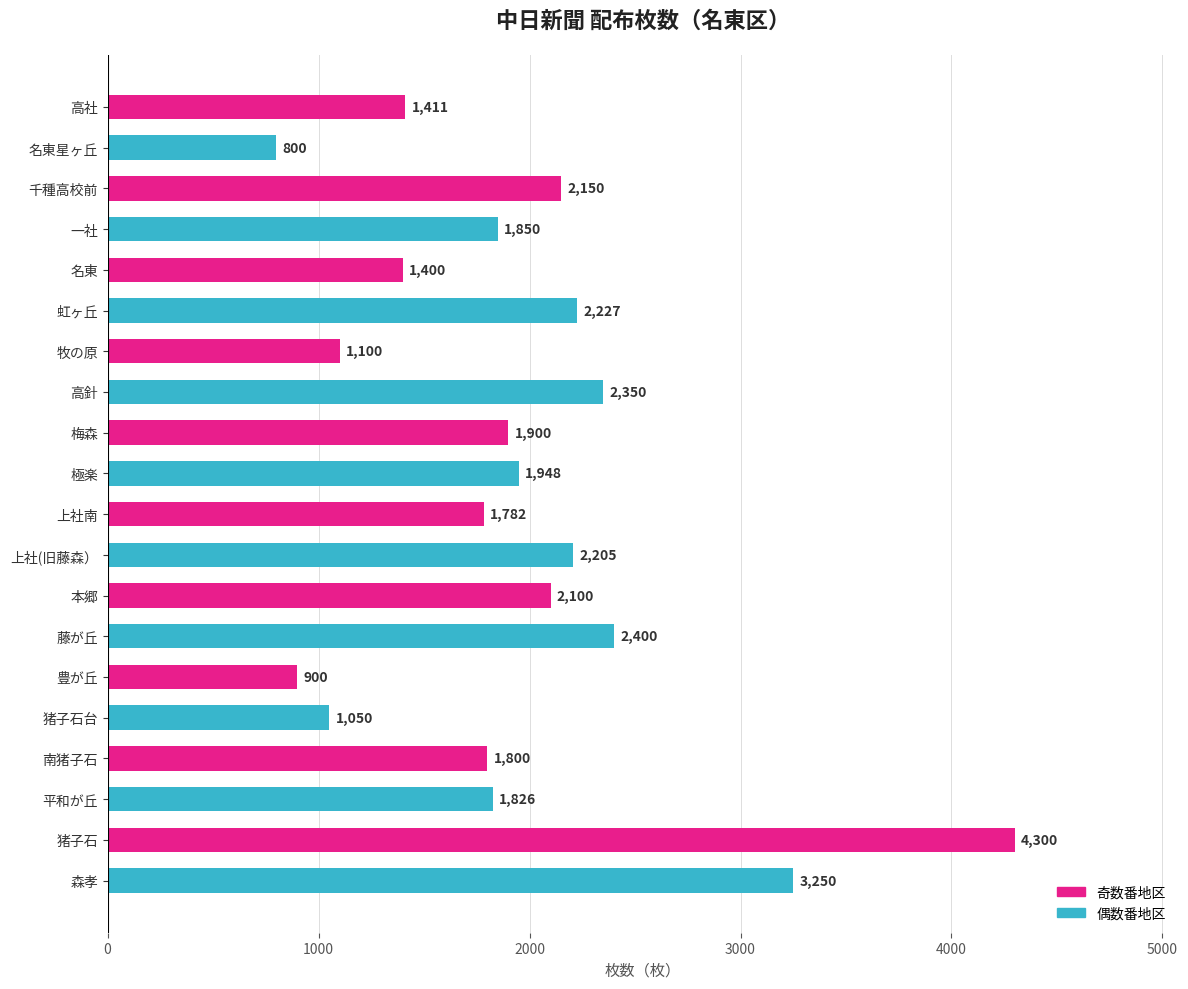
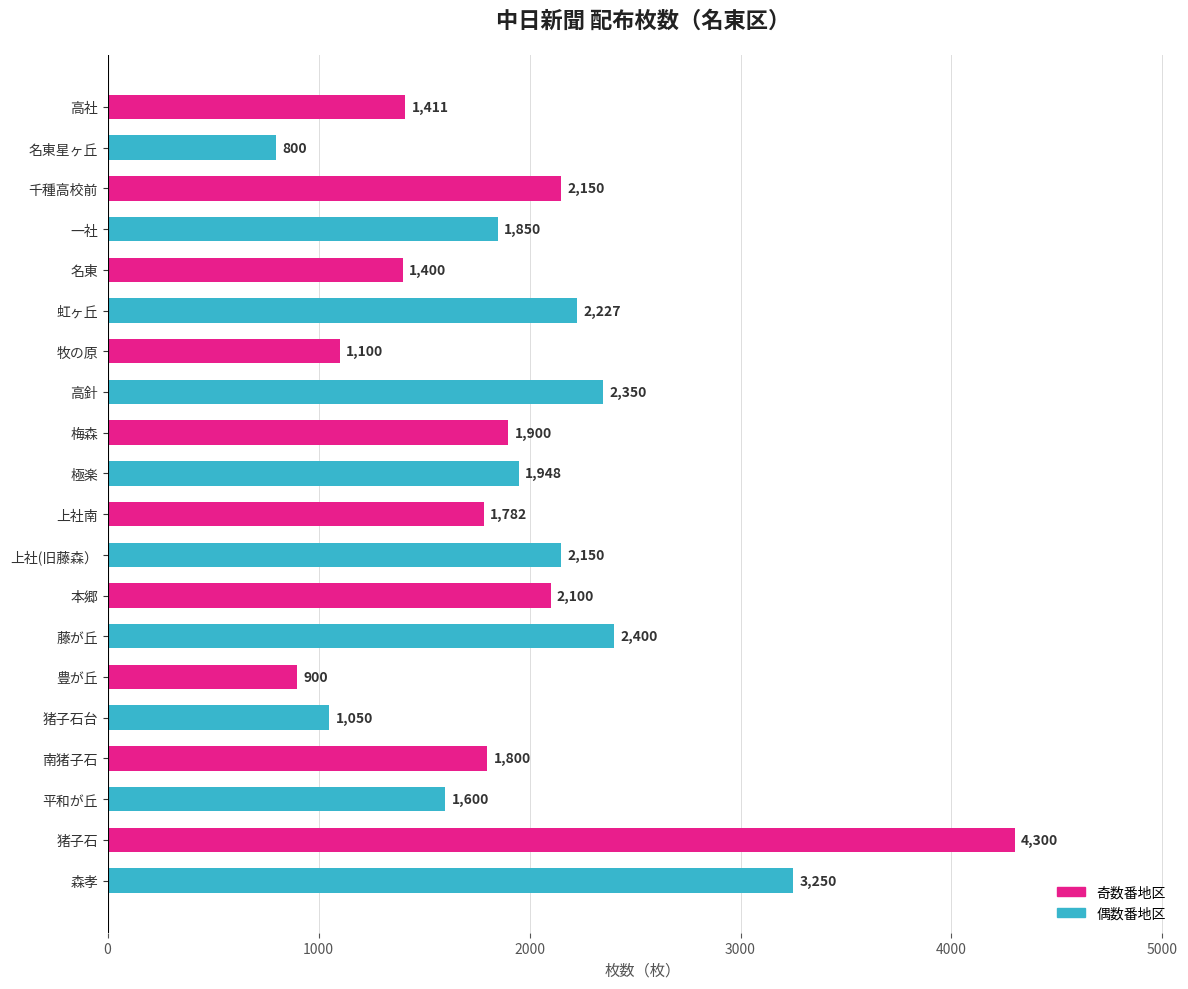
  {
    "高社": "1,411",
    "名東星ヶ丘": "800",
    "千種高校前": "2,150",
    "一社": "1,850",
    "名東": "1,400",
    "虹ヶ丘": "2,227",
    "牧の原": "1,100",
    "高針": "2,350",
    "梅森": "1,900",
    "極楽": "1,948",
    "上社南": "1,782",
-   "上社(旧藤森）": "2,205",
+   "上社(旧藤森）": "2,150",
    "本郷": "2,100",
    "藤が丘": "2,400",
    "豊が丘": "900",
    "猪子石台": "1,050",
    "南猪子石": "1,800",
-   "平和が丘": "1,826",
+   "平和が丘": "1,600",
    "猪子石": "4,300",
    "森孝": "3,250"
  }
